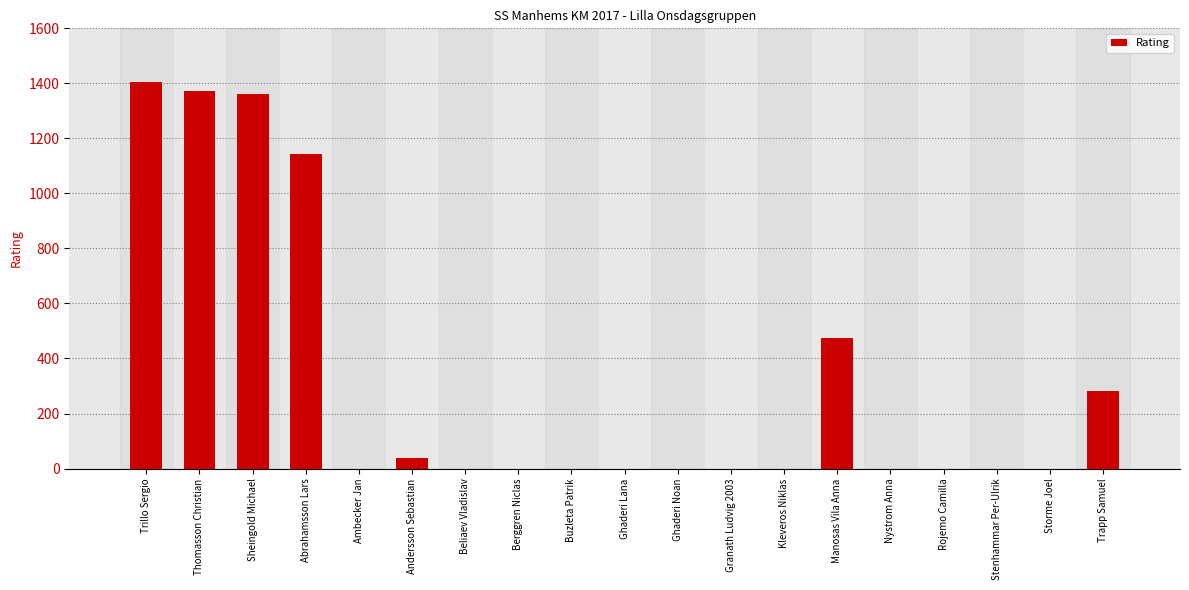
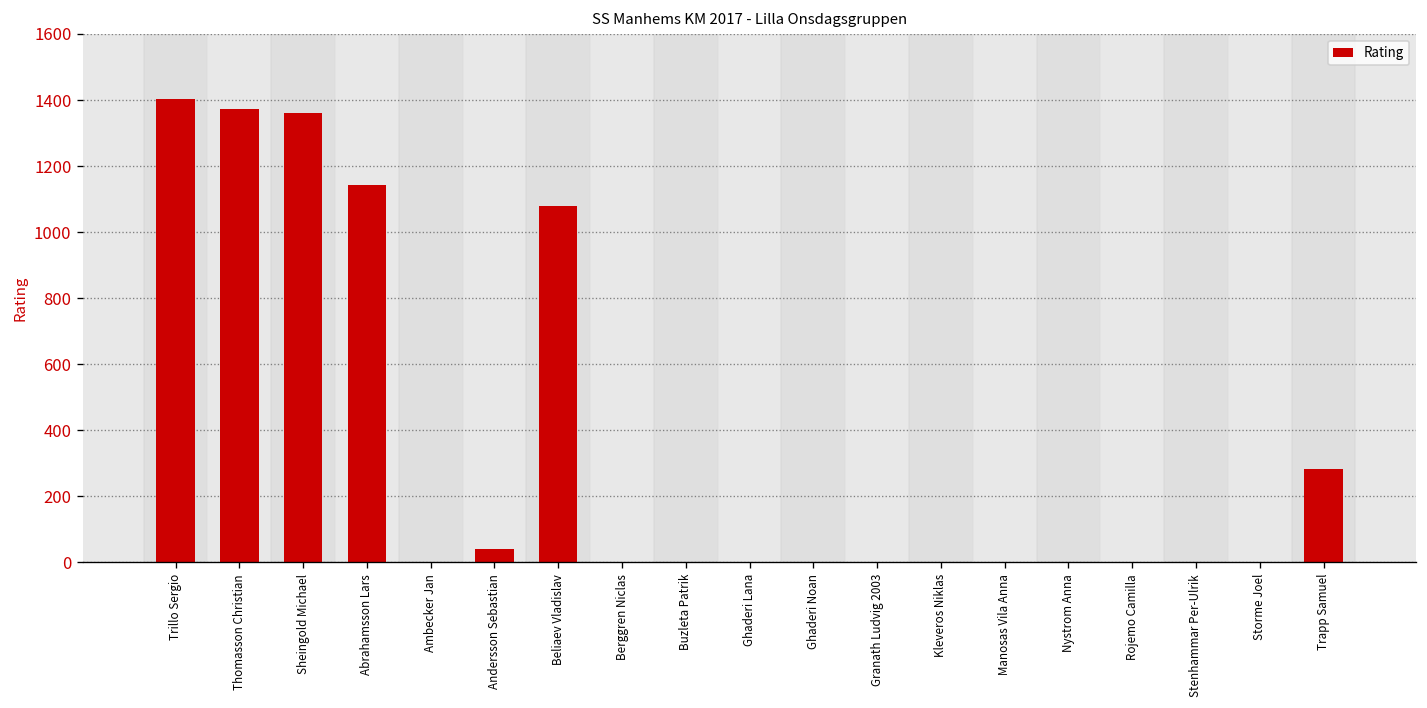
  {
    "Trillo Sergio": 1400,
    "Thomasson Christian": 1370,
    "Sheingold Michael": 1360,
    "Abrahamsson Lars": 1140,
    "Ambecker Jan": 0,
    "Andersson Sebastian": 40,
-   "Beliaev Vladislav": 0,
+   "Beliaev Vladislav": 1080,
    "Berggren Niclas": 0,
    "Buzleta Patrik": 0,
    "Ghaderi Lana": 0,
    "Ghaderi Noan": 0,
    "Granath Ludvig 2003": 0,
    "Kleveros Niklas": 0,
-   "Manosas Vila Anna": 470,
+   "Manosas Vila Anna": 0,
    "Nystrom Anna": 0,
    "Rojemo Camilla": 0,
    "Stenhammar Per-Ulrik": 0,
    "Storme Joel": 0,
    "Trapp Samuel": 280
  }
